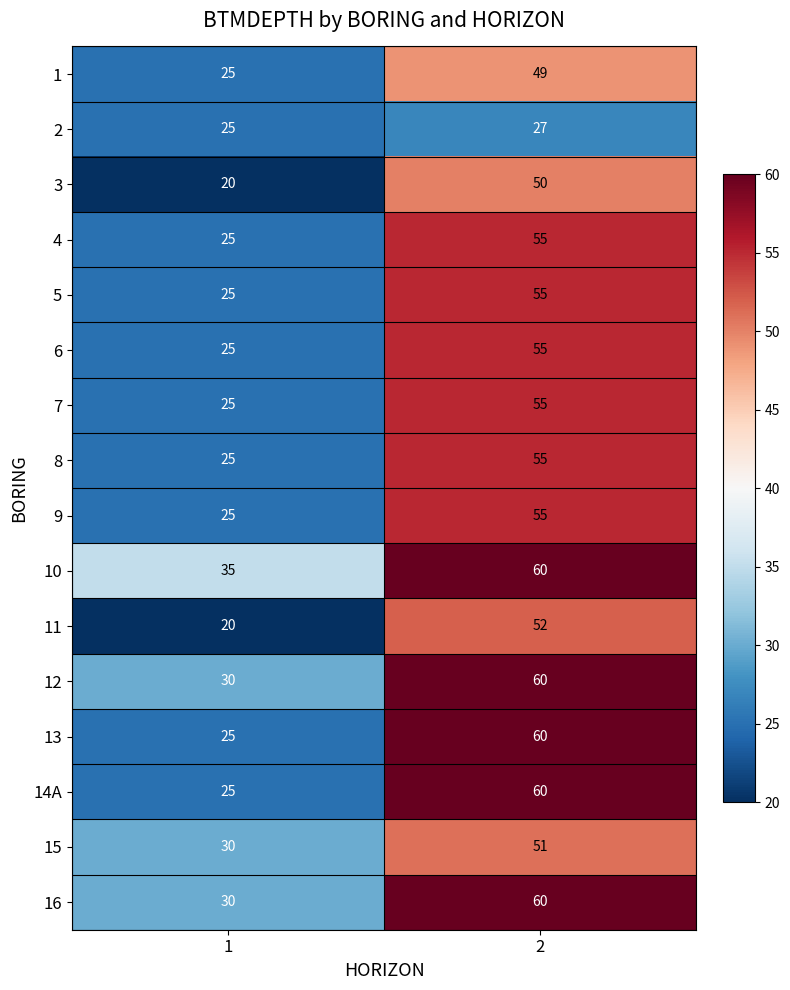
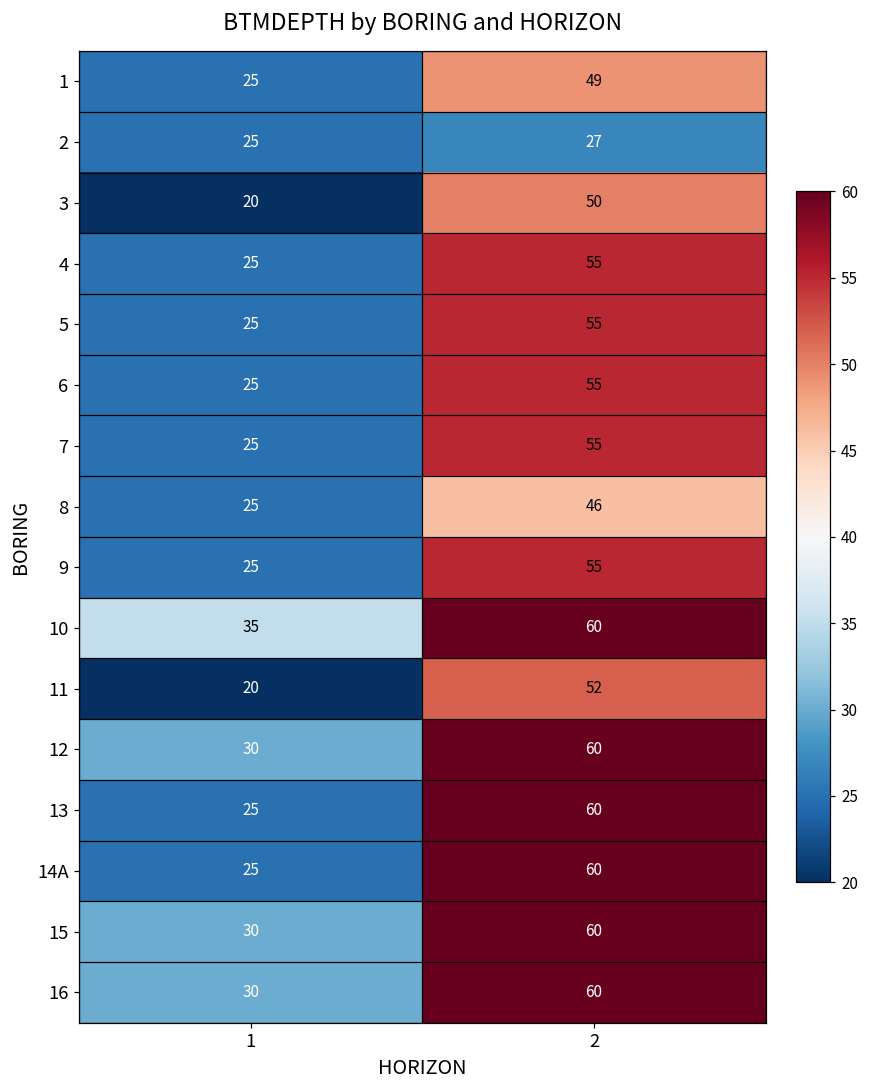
  {
    "1": {
      "1": 25,
      "2": 49
    },
    "2": {
      "1": 25,
      "2": 27
    },
    "3": {
      "1": 20,
      "2": 50
    },
    "4": {
      "1": 25,
      "2": 55
    },
    "5": {
      "1": 25,
      "2": 55
    },
    "6": {
      "1": 25,
      "2": 55
    },
    "7": {
      "1": 25,
      "2": 55
    },
    "8": {
      "1": 25,
-     "2": 55
+     "2": 46
    },
    "9": {
      "1": 25,
      "2": 55
    },
    "10": {
      "1": 35,
      "2": 60
    },
    "11": {
      "1": 20,
      "2": 52
    },
    "12": {
      "1": 30,
      "2": 60
    },
    "13": {
      "1": 25,
      "2": 60
    },
    "14A": {
      "1": 25,
      "2": 60
    },
    "15": {
      "1": 30,
-     "2": 51
+     "2": 60
    },
    "16": {
      "1": 30,
      "2": 60
    }
  }
